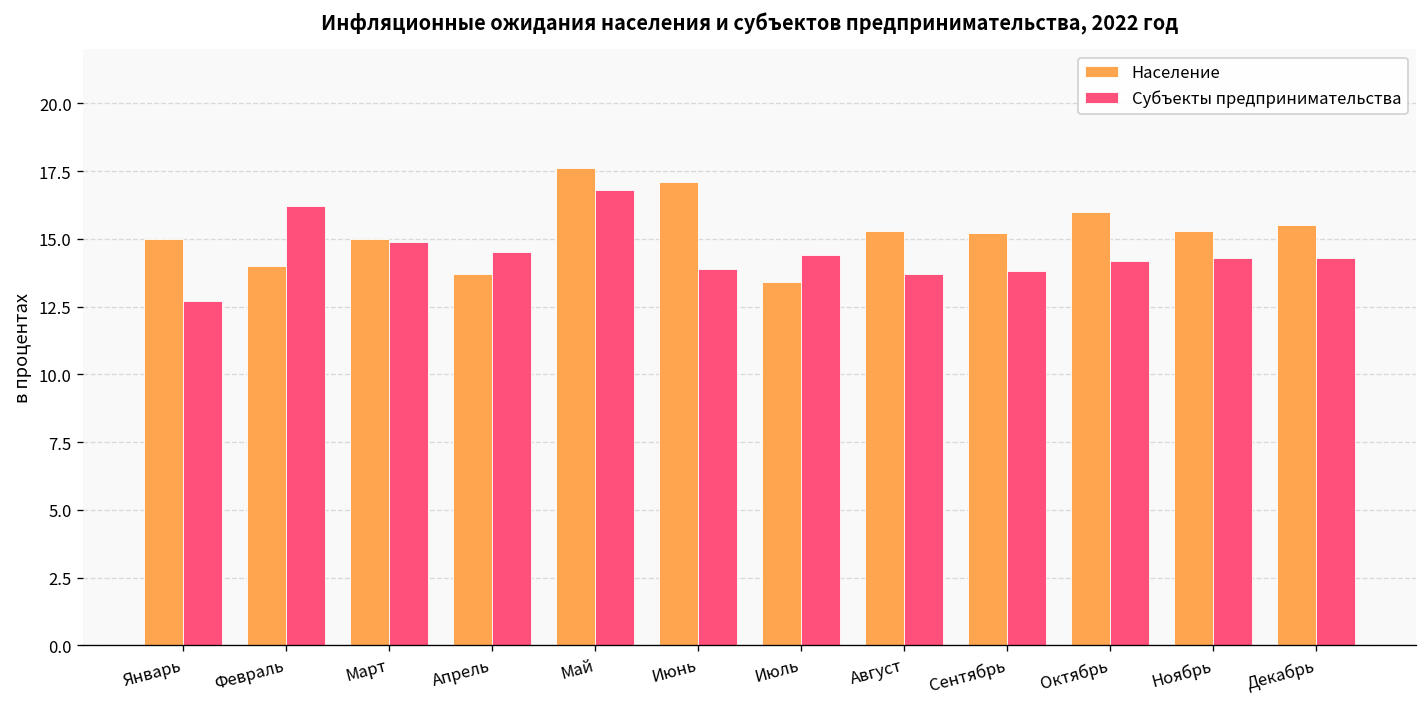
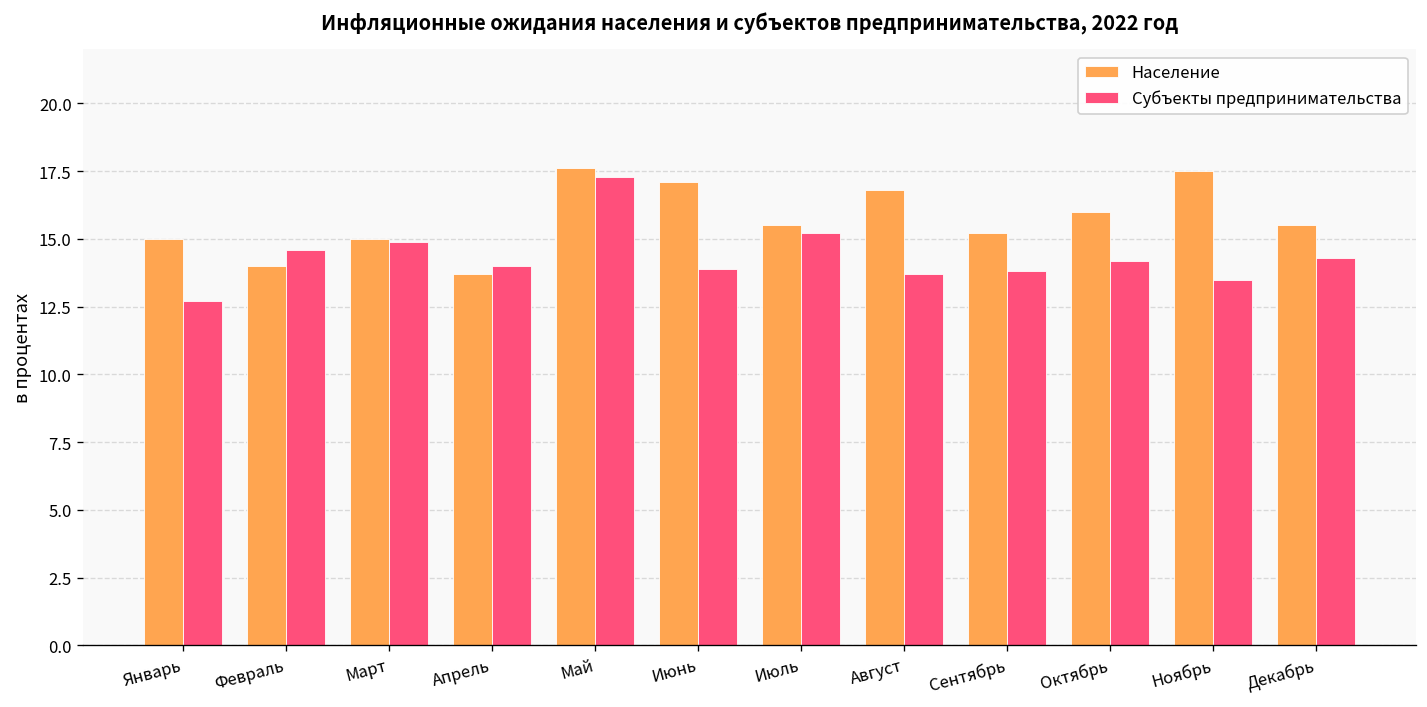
  {
    "Население": {
      "Январь": 15.0,
      "Февраль": 14.0,
      "Март": 15.0,
      "Апрель": 13.7,
      "Май": 17.6,
      "Июнь": 17.1,
-     "Июль": 13.4,
-     "Август": 15.3,
+     "Июль": 15.5,
+     "Август": 16.8,
      "Сентябрь": 15.2,
      "Октябрь": 16.0,
-     "Ноябрь": 15.3,
+     "Ноябрь": 17.5,
      "Декабрь": 15.5
    },
    "Субъекты предпринимательства": {
      "Январь": 12.7,
-     "Февраль": 16.2,
+     "Февраль": 14.6,
      "Март": 14.9,
-     "Апрель": 14.5,
-     "Май": 16.8,
+     "Апрель": 14.0,
+     "Май": 17.3,
      "Июнь": 13.9,
-     "Июль": 14.4,
+     "Июль": 15.2,
      "Август": 13.7,
      "Сентябрь": 13.8,
      "Октябрь": 14.2,
-     "Ноябрь": 14.3,
+     "Ноябрь": 13.5,
      "Декабрь": 14.3
    }
  }
